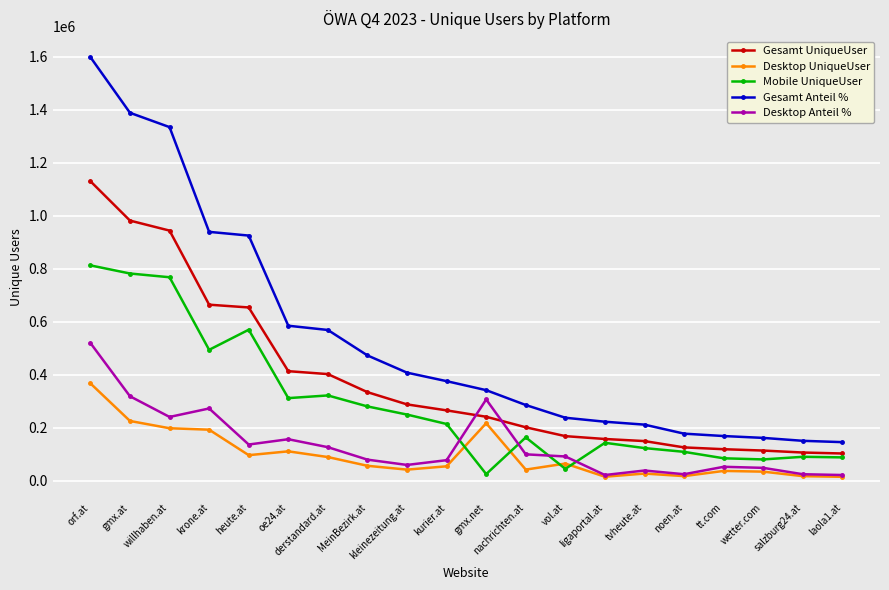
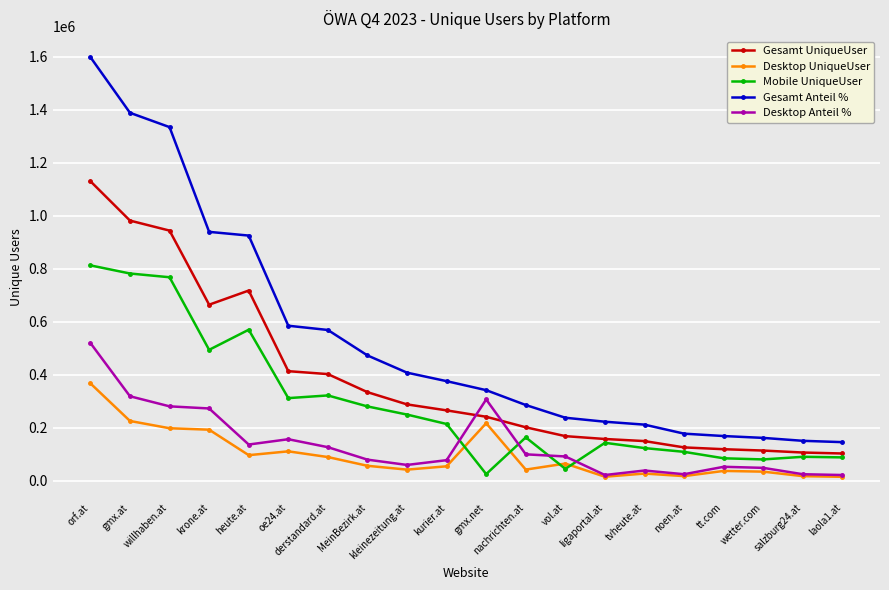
  {
    "Gesamt UniqueUser": {
      "orf.at": 1130000,
      "gmx.at": 980000,
      "willhaben.at": 940000,
      "krone.at": 660000,
-     "heute.at": 650000,
+     "heute.at": 720000,
      "oe24.at": 410000,
      "derstandard.at": 400000,
      "MeinBezirk.at": 330000,
      "kleinezeitung.at": 290000,
      "kurier.at": 270000,
      "gmx.net": 240000,
      "nachrichten.at": 200000,
      "vol.at": 170000,
      "ligaportal.at": 160000,
      "tvheute.at": 150000,
      "noen.at": 130000,
      "tt.com": 120000,
      "wetter.com": 110000,
      "salzburg24.at": 110000,
      "laola1.at": 100000
    },
    "Desktop UniqueUser": {
      "orf.at": 370000,
      "gmx.at": 230000,
      "willhaben.at": 200000,
      "krone.at": 190000,
      "heute.at": 100000,
      "oe24.at": 110000,
      "derstandard.at": 90000,
      "MeinBezirk.at": 60000,
      "kleinezeitung.at": 40000,
      "kurier.at": 50000,
      "gmx.net": 220000,
      "nachrichten.at": 40000,
      "vol.at": 70000,
      "tvheute.at": 30000,
      "tt.com": 40000,
      "wetter.com": 30000
    },
    "Mobile UniqueUser": {
      "orf.at": 810000,
      "gmx.at": 780000,
      "willhaben.at": 770000,
      "krone.at": 490000,
      "heute.at": 570000,
      "oe24.at": 310000,
      "derstandard.at": 320000,
      "MeinBezirk.at": 280000,
      "kleinezeitung.at": 250000,
      "kurier.at": 210000,
      "gmx.net": 30000,
      "nachrichten.at": 160000,
      "vol.at": 50000,
      "ligaportal.at": 140000,
      "tvheute.at": 120000,
      "noen.at": 110000,
      "tt.com": 90000,
      "wetter.com": 80000,
      "salzburg24.at": 90000,
      "laola1.at": 90000
    },
    "Gesamt Anteil %": {
      "orf.at": 1600000,
      "gmx.at": 1390000,
      "willhaben.at": 1330000,
      "krone.at": 940000,
      "heute.at": 930000,
      "oe24.at": 590000,
      "derstandard.at": 570000,
      "MeinBezirk.at": 470000,
      "kleinezeitung.at": 410000,
      "kurier.at": 380000,
      "gmx.net": 340000,
      "nachrichten.at": 290000,
      "vol.at": 240000,
      "ligaportal.at": 220000,
      "tvheute.at": 210000,
      "noen.at": 180000,
      "tt.com": 170000,
      "wetter.com": 160000,
      "salzburg24.at": 150000,
      "laola1.at": 150000
    },
    "Desktop Anteil %": {
      "orf.at": 520000,
      "gmx.at": 320000,
-     "willhaben.at": 240000,
+     "willhaben.at": 280000,
      "krone.at": 270000,
      "heute.at": 140000,
      "oe24.at": 160000,
      "derstandard.at": 130000,
      "MeinBezirk.at": 80000,
      "kleinezeitung.at": 60000,
      "kurier.at": 80000,
      "gmx.net": 310000,
      "nachrichten.at": 100000,
      "vol.at": 90000,
      "tvheute.at": 40000,
      "tt.com": 50000,
      "wetter.com": 50000
    }
  }
